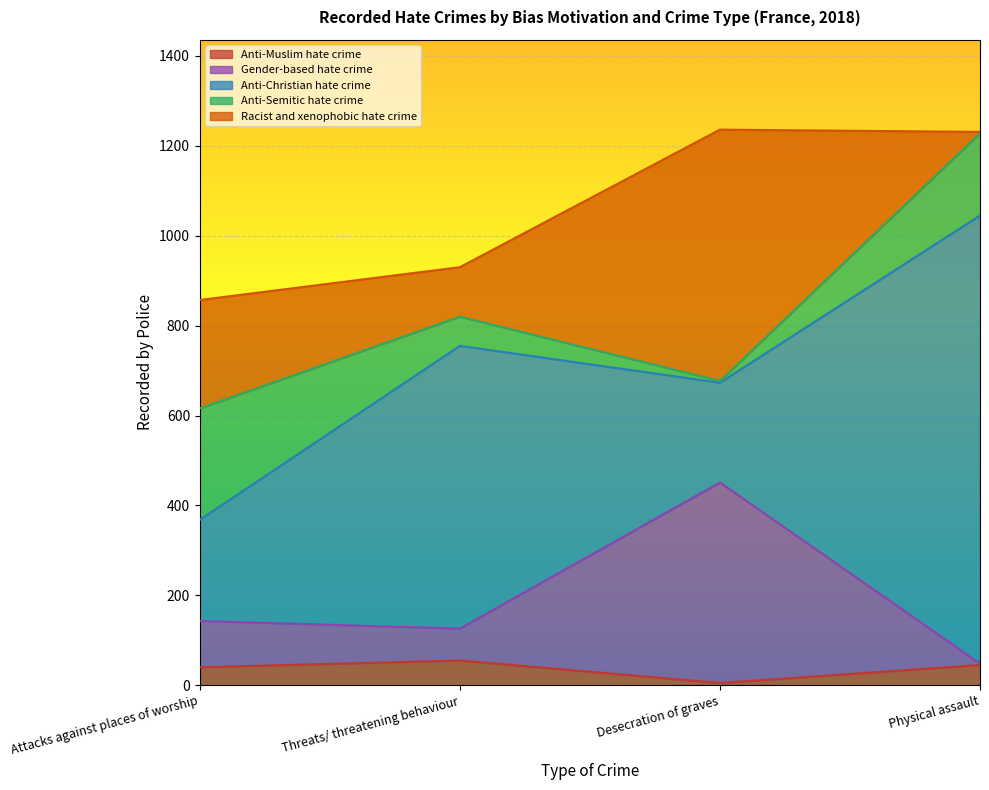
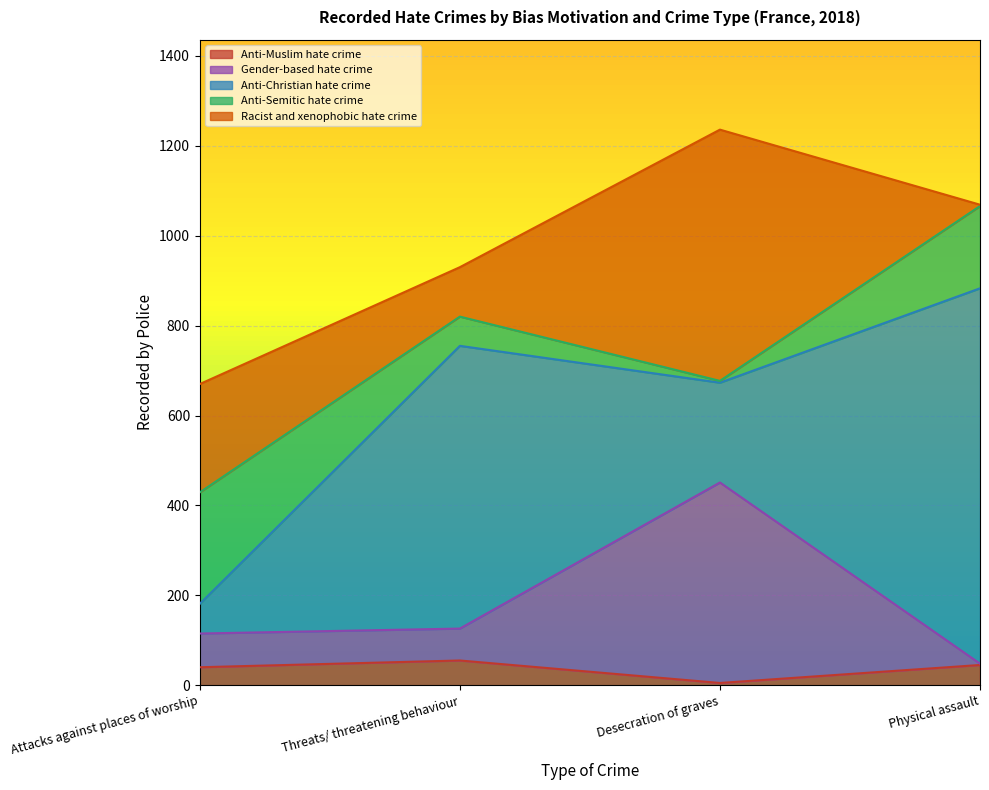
  {
    "Gender-based hate crime": {
-     "Attacks against places of worship": 100,
+     "Attacks against places of worship": 80,
      "Threats/ threatening behaviour": 70,
      "Desecration of graves": 450
    },
    "Anti-Christian hate crime": {
-     "Attacks against places of worship": 230,
+     "Attacks against places of worship": 70,
      "Threats/ threatening behaviour": 630,
-     "Physical assault": 1000
+     "Physical assault": 840
    },
    "Anti-Semitic hate crime": {
      "Attacks against places of worship": 250,
      "Threats/ threatening behaviour": 70
    }
  }
